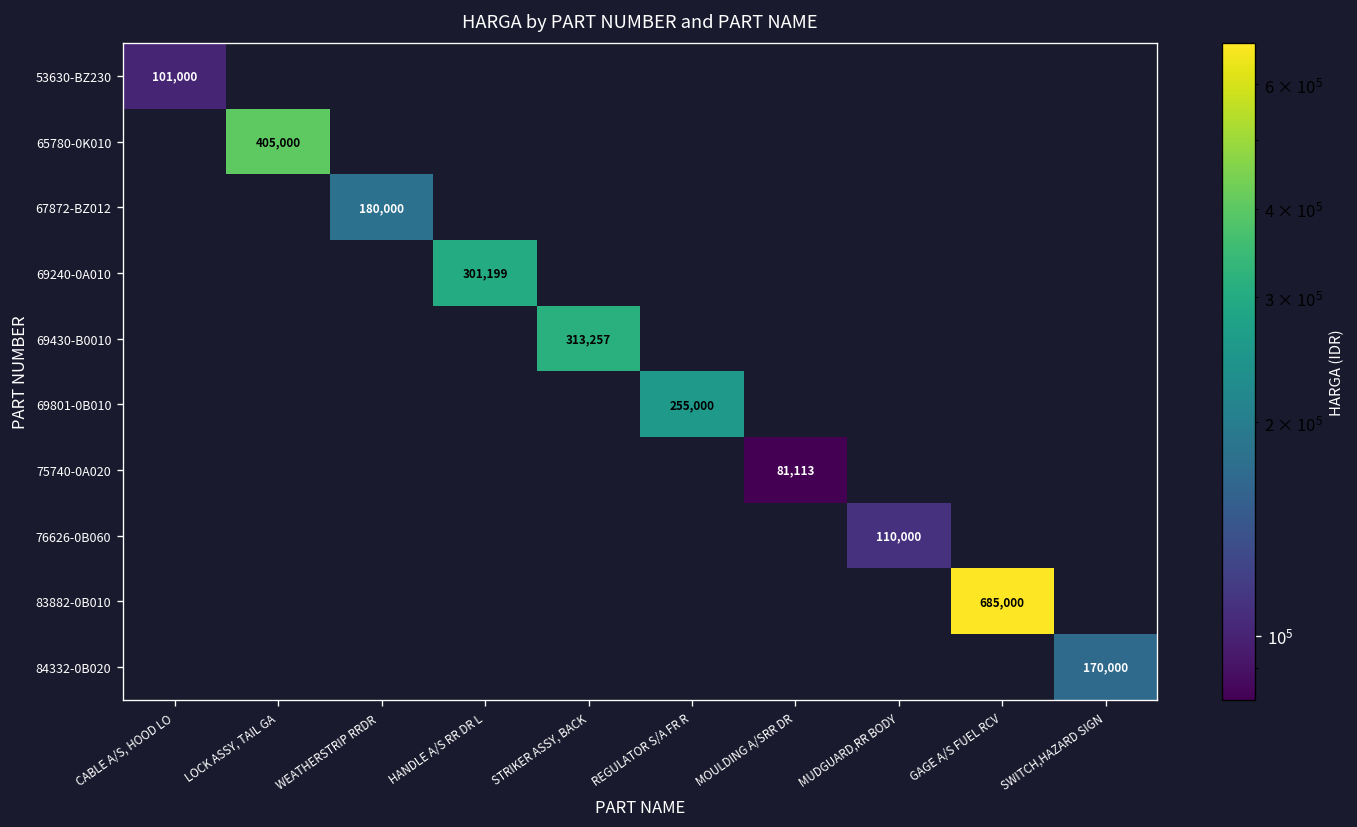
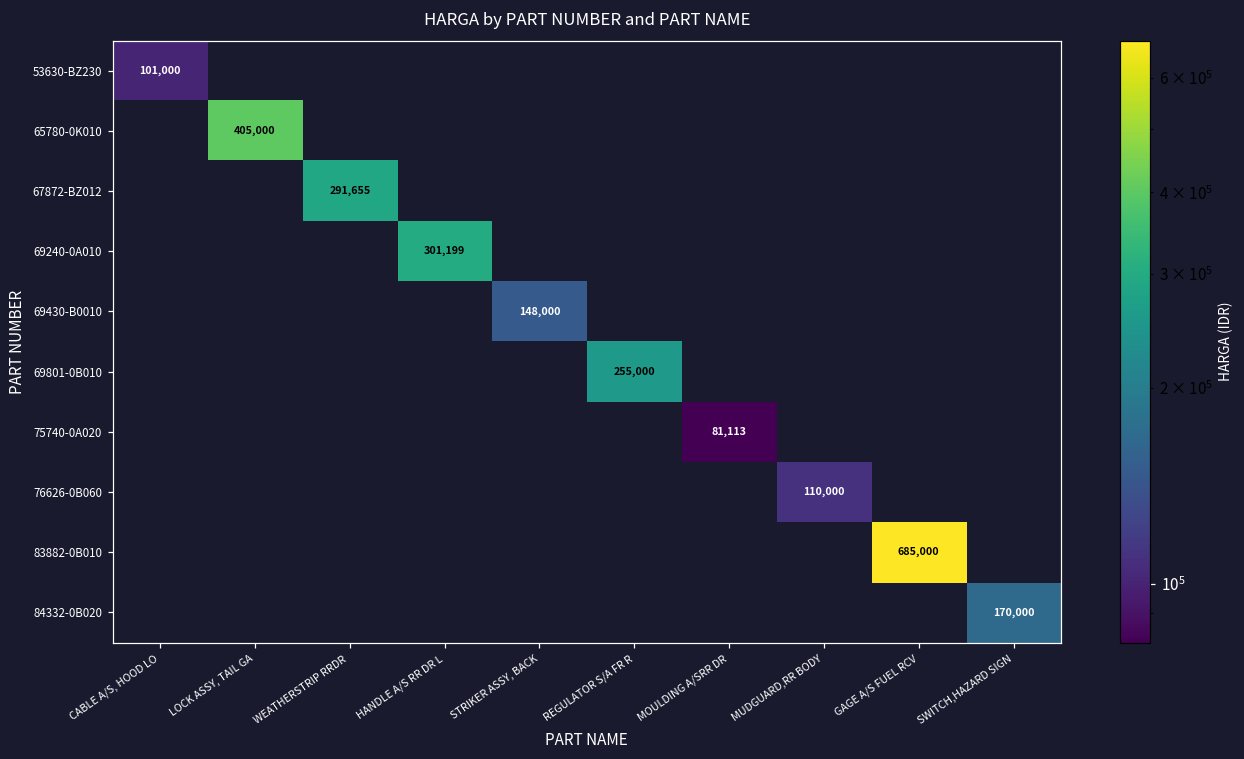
  {
    "53630-BZ230": {
      "CABLE A/S, HOOD LO": "101,000"
    },
    "65780-0K010": {
      "LOCK ASSY, TAIL GA": "405,000"
    },
    "67872-BZ012": {
-     "WEATHERSTRIP RRDR": "180,000"
+     "WEATHERSTRIP RRDR": "291,655"
    },
    "69240-0A010": {
      "HANDLE A/S RR DR L": "301,199"
    },
    "69430-B0010": {
-     "STRIKER ASSY, BACK": "313,257"
+     "STRIKER ASSY, BACK": "148,000"
    },
    "69801-0B010": {
      "REGULATOR S/A FR R": "255,000"
    },
    "75740-0A020": {
      "MOULDING A/SRR DR": "81,113"
    },
    "76626-0B060": {
      "MUDGUARD,RR BODY": "110,000"
    },
    "83882-0B010": {
      "GAGE A/S FUEL RCV": "685,000"
    },
    "84332-0B020": {
      "SWITCH,HAZARD SIGN": "170,000"
    }
  }
